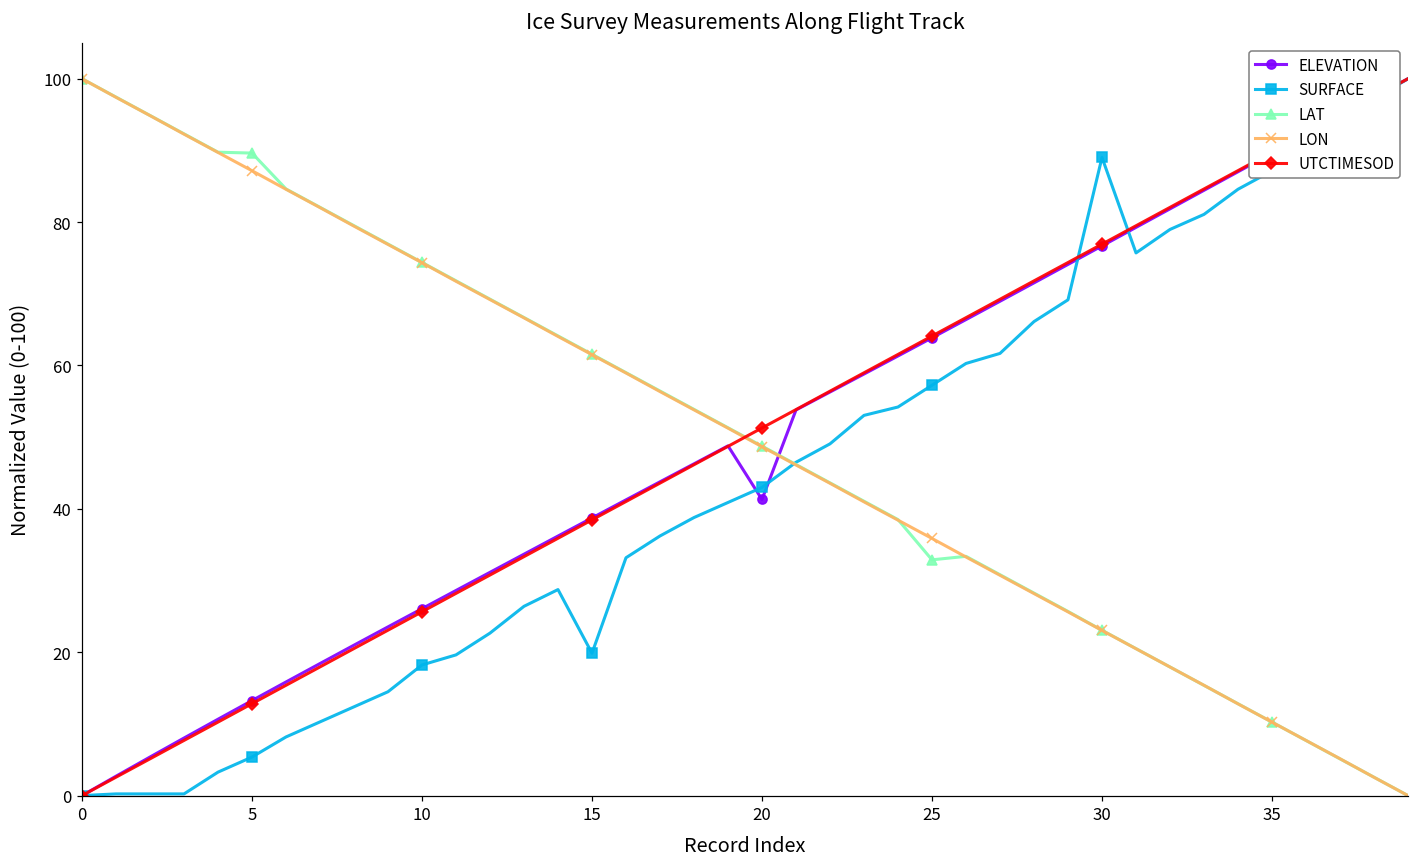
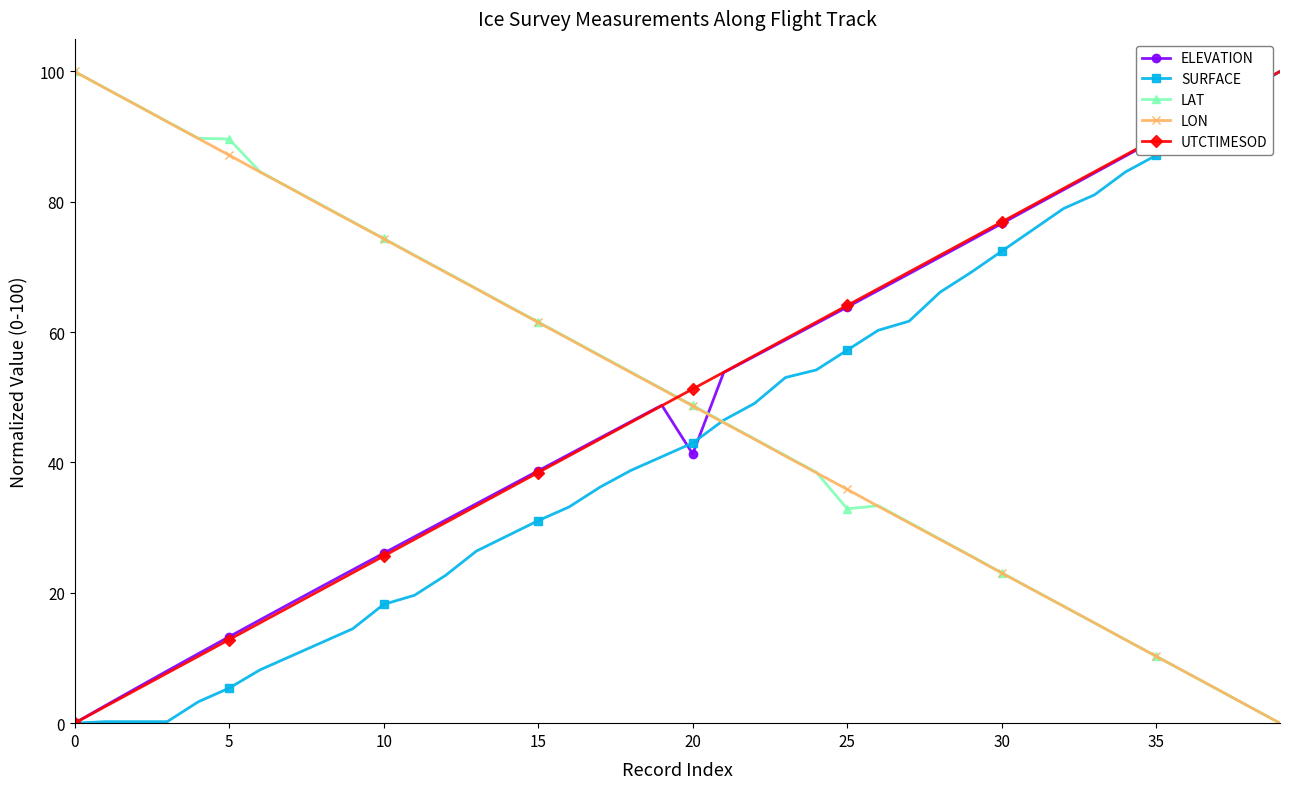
  {
    "ELEVATION": {
      "5": 13,
      "10": 26,
      "20": 41
    },
    "SURFACE": {
      "5": 5,
      "10": 18,
-     "15": 20,
+     "15": 31,
      "20": 43,
      "25": 57,
-     "30": 89,
+     "30": 72,
      "35": 87
    },
    "LAT": {
      "5": 90,
      "25": 33
    },
    "LON": {
      "5": 87,
      "25": 36
    },
    "UTCTIMESOD": {
      "5": 13,
      "10": 26,
      "20": 51
    }
  }
